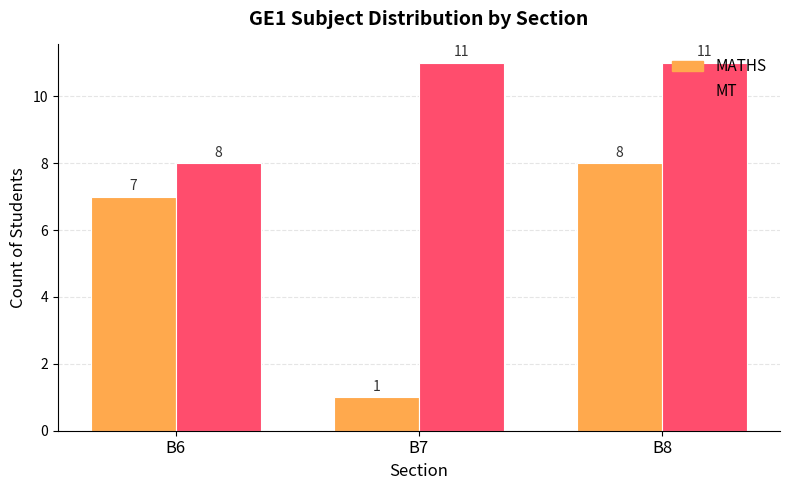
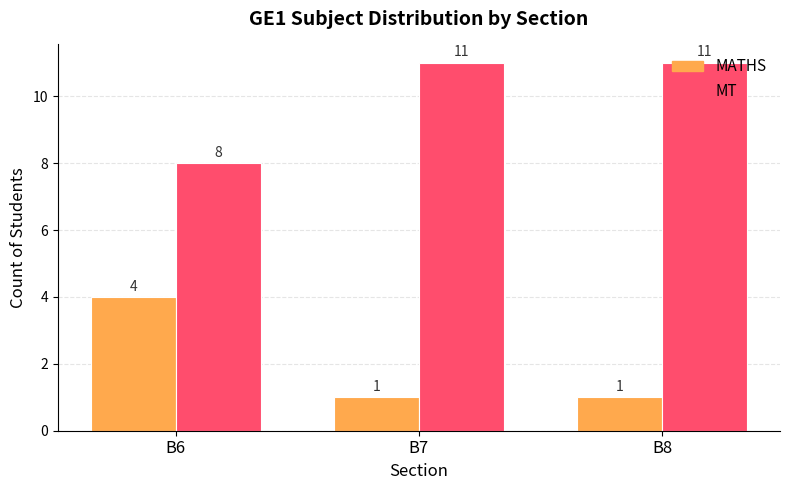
  {
    "MATHS": {
-     "B6": 7,
+     "B6": 4,
      "B7": 1,
-     "B8": 8
+     "B8": 1
    },
    "MT": {
      "B6": 8,
      "B7": 11,
      "B8": 11
    }
  }
